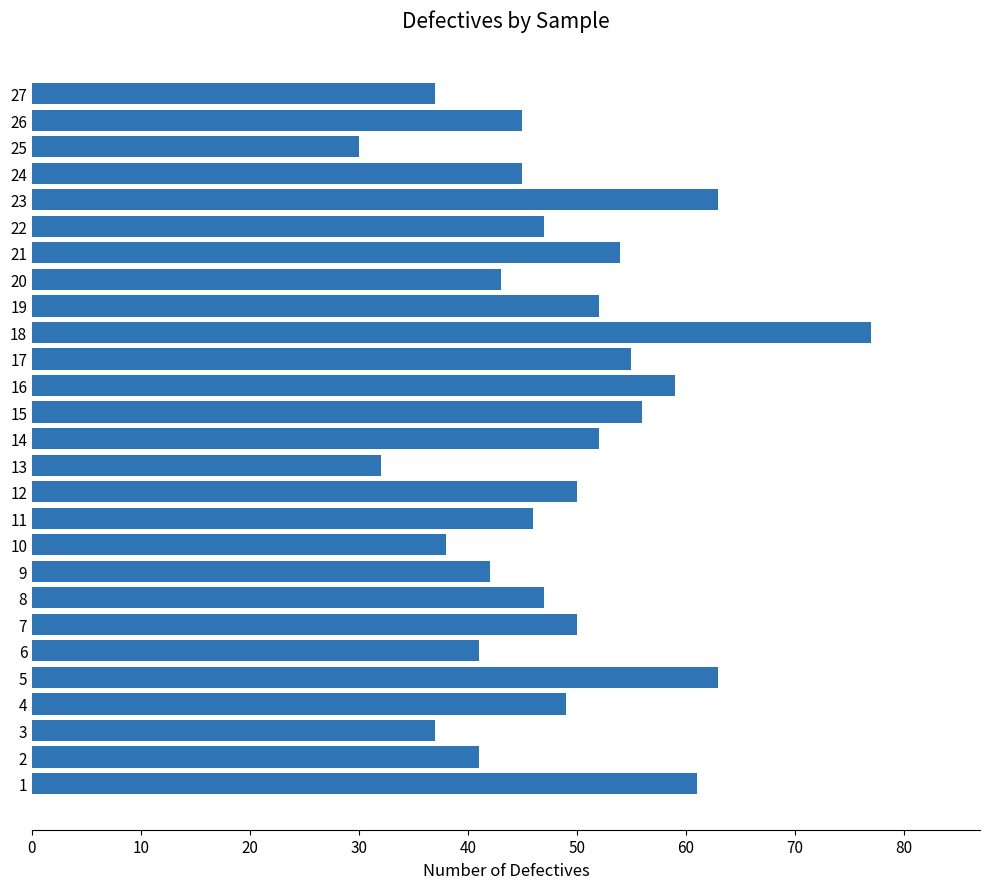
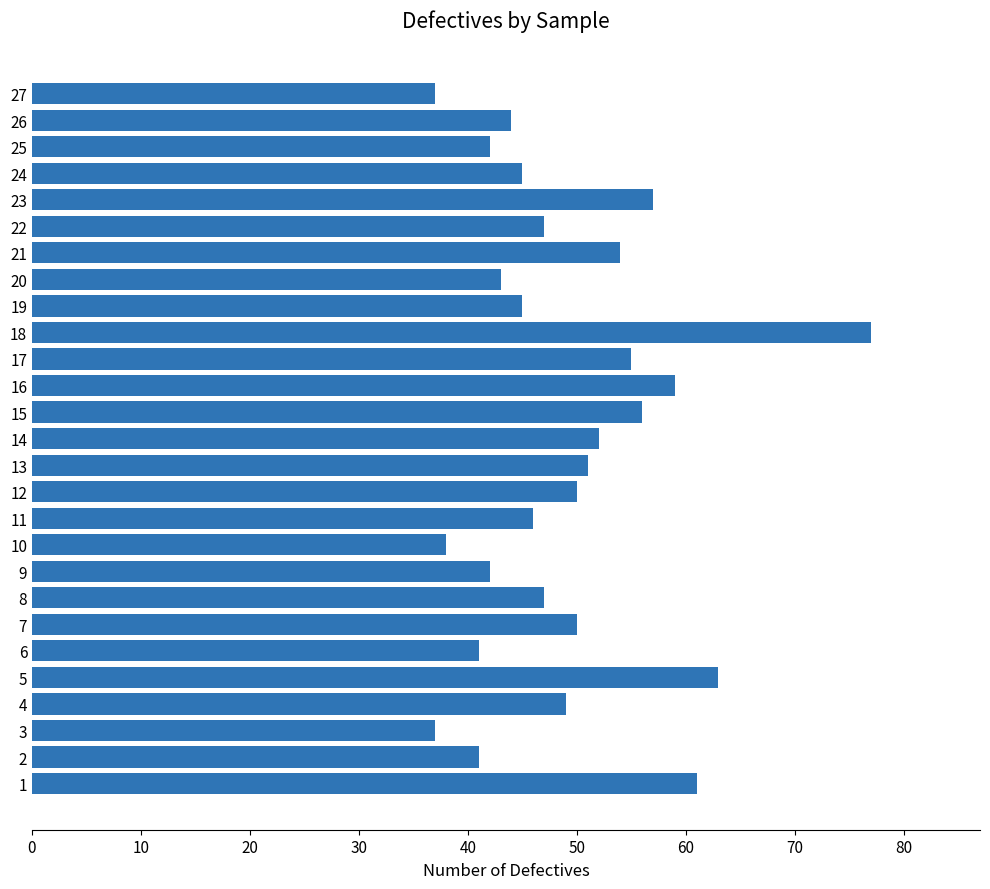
  {
    "27": 37,
-   "26": 45,
-   "25": 30,
+   "26": 44,
+   "25": 42,
    "24": 45,
-   "23": 63,
+   "23": 57,
    "22": 47,
    "21": 54,
    "20": 43,
-   "19": 52,
+   "19": 45,
    "18": 77,
    "17": 55,
    "16": 59,
    "15": 56,
    "14": 52,
-   "13": 32,
+   "13": 51,
    "12": 50,
    "11": 46,
    "10": 38,
    "9": 42,
    "8": 47,
    "7": 50,
    "6": 41,
    "5": 63,
    "4": 49,
    "3": 37,
    "2": 41,
    "1": 61
  }
